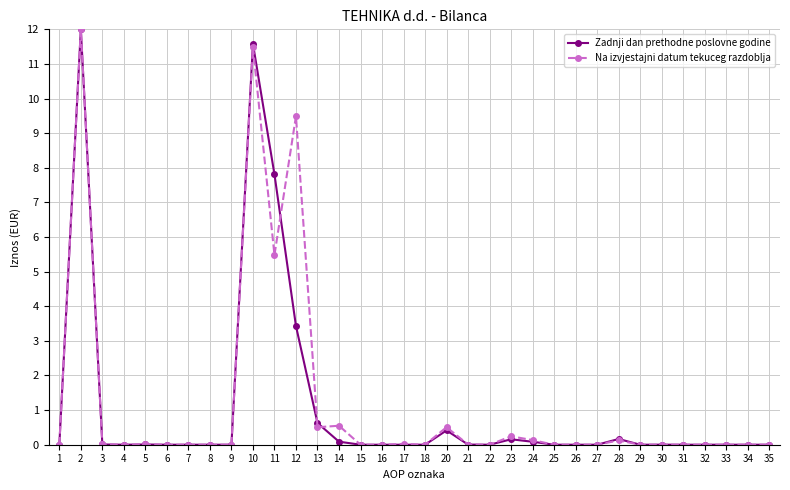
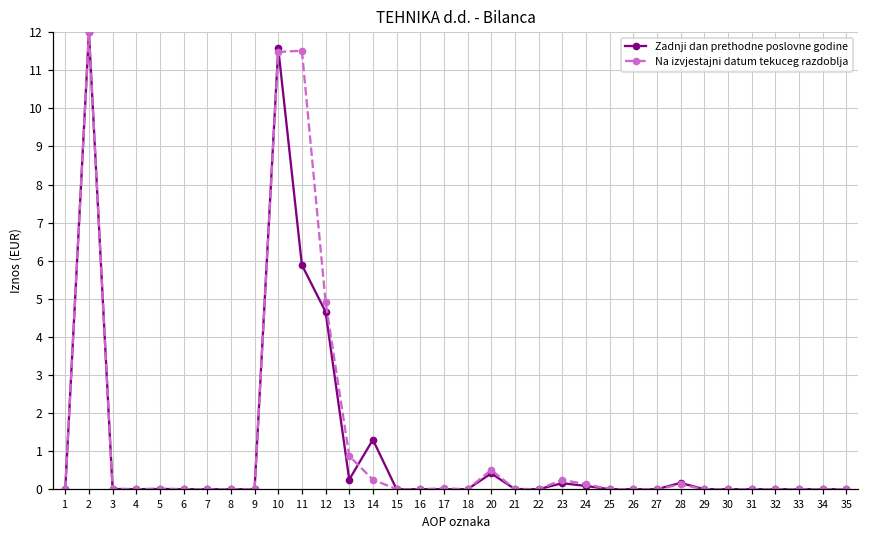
  {
    "Zadnji dan prethodne poslovne godine": {
      "10": 11.6,
-     "11": 7.8,
-     "12": 3.4,
-     "13": 0.6,
-     "14": 0.1,
+     "11": 5.9,
+     "12": 4.7,
+     "13": 0.3,
+     "14": 1.3,
      "20": 0.4,
      "23": 0.2
    },
    "Na izvjestajni datum tekuceg razdoblja": {
      "10": 11.5,
-     "11": 5.5,
-     "12": 9.5,
-     "13": 0.5,
-     "14": 0.5,
+     "11": 11.5,
+     "12": 4.9,
+     "13": 0.9,
+     "14": 0.3,
      "20": 0.5,
      "23": 0.2
    }
  }
